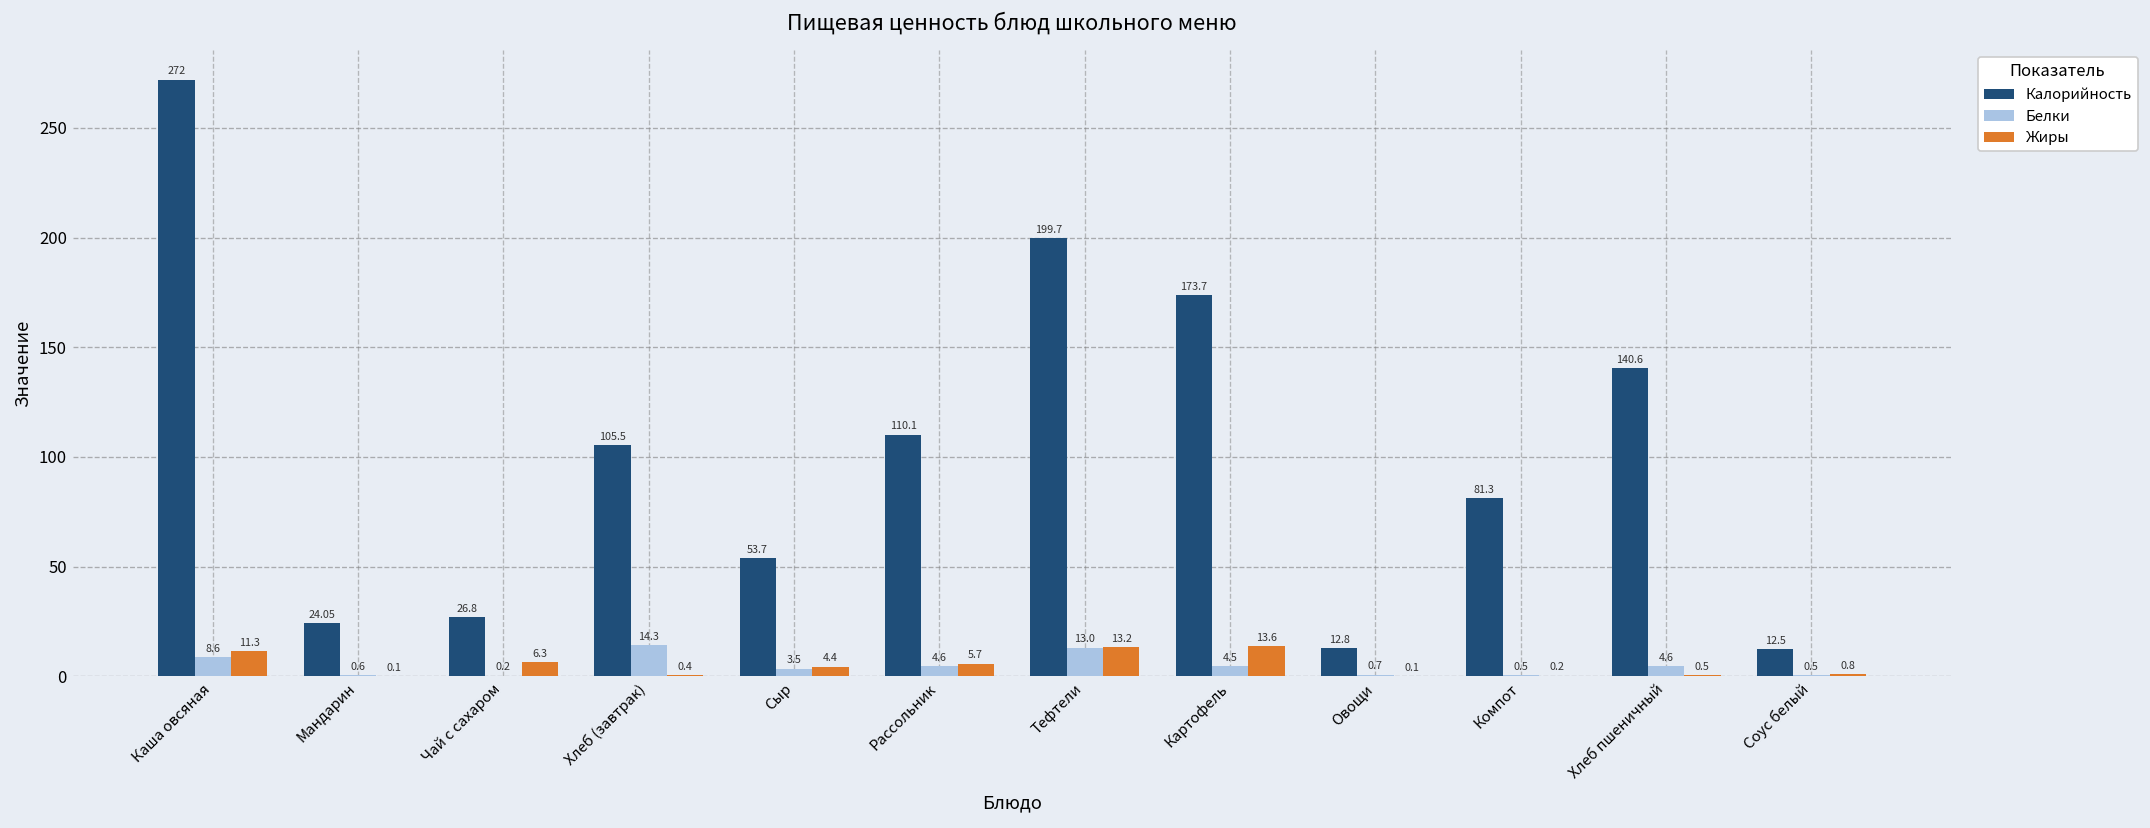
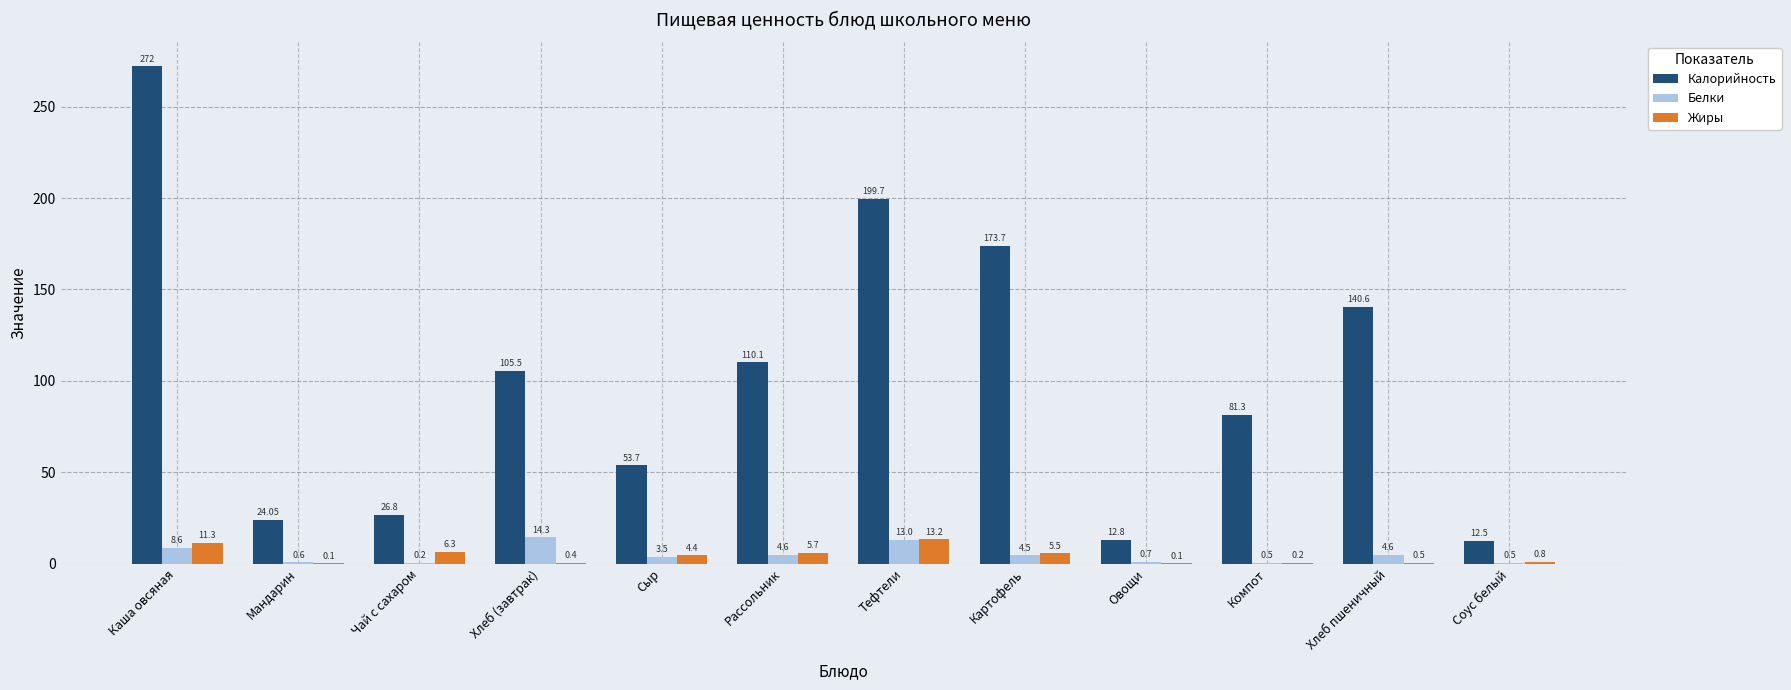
  {
    "Калорийность": {
      "Каша овсяная": 272,
      "Мандарин": 24.05,
      "Чай с сахаром": 26.8,
      "Хлеб (завтрак)": 105.5,
      "Сыр": 53.7,
      "Рассольник": 110.1,
      "Тефтели": 199.7,
      "Картофель": 173.7,
      "Овощи": 12.8,
      "Компот": 81.3,
      "Хлеб пшеничный": 140.6,
      "Соус белый": 12.5
    },
    "Белки": {
      "Каша овсяная": 8.6,
      "Мандарин": 0.6,
      "Чай с сахаром": 0.2,
      "Хлеб (завтрак)": 14.3,
      "Сыр": 3.5,
      "Рассольник": 4.6,
      "Тефтели": 13.0,
      "Картофель": 4.5,
      "Овощи": 0.7,
      "Компот": 0.5,
      "Хлеб пшеничный": 4.6,
      "Соус белый": 0.5
    },
    "Жиры": {
      "Каша овсяная": 11.3,
      "Мандарин": 0.1,
      "Чай с сахаром": 6.3,
      "Хлеб (завтрак)": 0.4,
      "Сыр": 4.4,
      "Рассольник": 5.7,
      "Тефтели": 13.2,
-     "Картофель": 13.6,
+     "Картофель": 5.5,
      "Овощи": 0.1,
      "Компот": 0.2,
      "Хлеб пшеничный": 0.5,
      "Соус белый": 0.8
    }
  }
